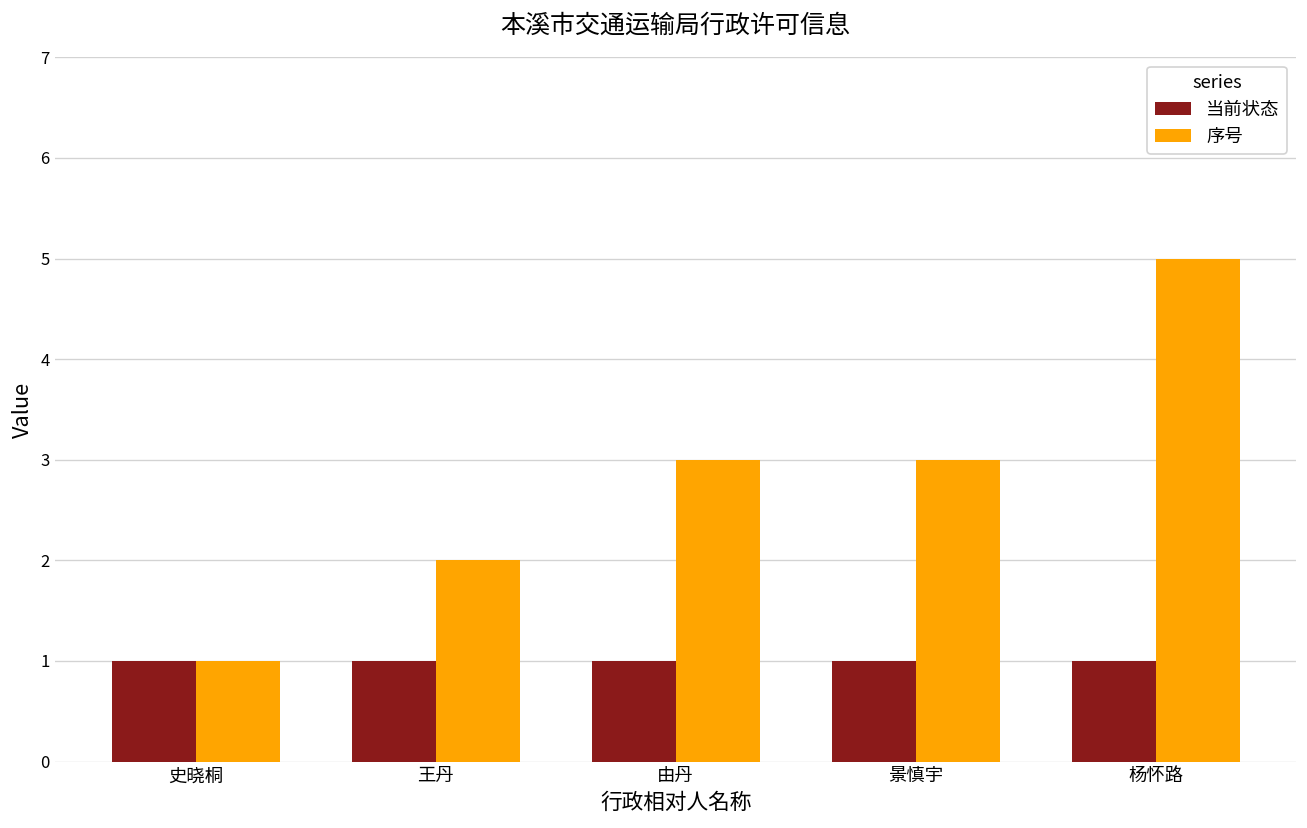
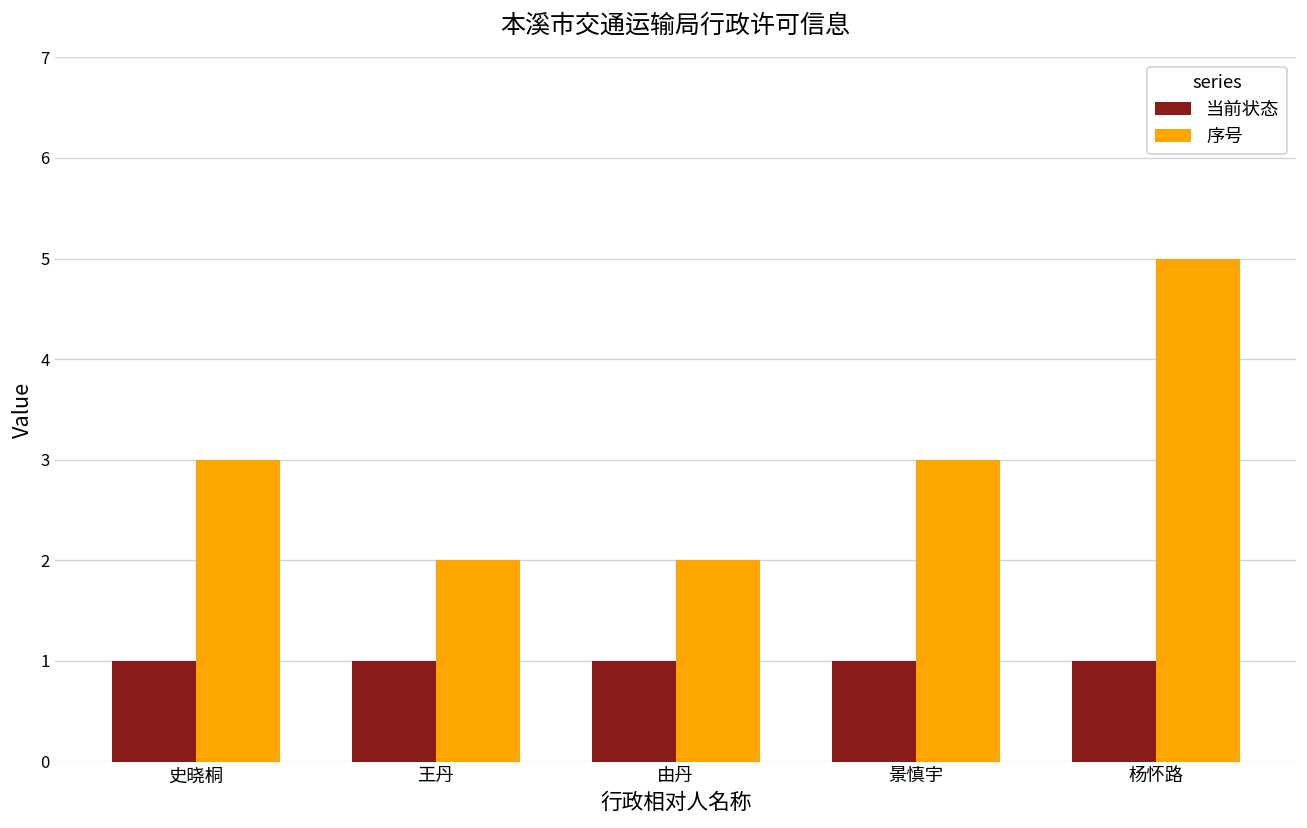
  {
    "当前状态": {
      "史晓桐": 1,
      "王丹": 1,
      "由丹": 1,
      "景慎宇": 1,
      "杨怀路": 1
    },
    "序号": {
-     "史晓桐": 1,
+     "史晓桐": 3,
      "王丹": 2,
-     "由丹": 3,
+     "由丹": 2,
      "景慎宇": 3,
      "杨怀路": 5
    }
  }
